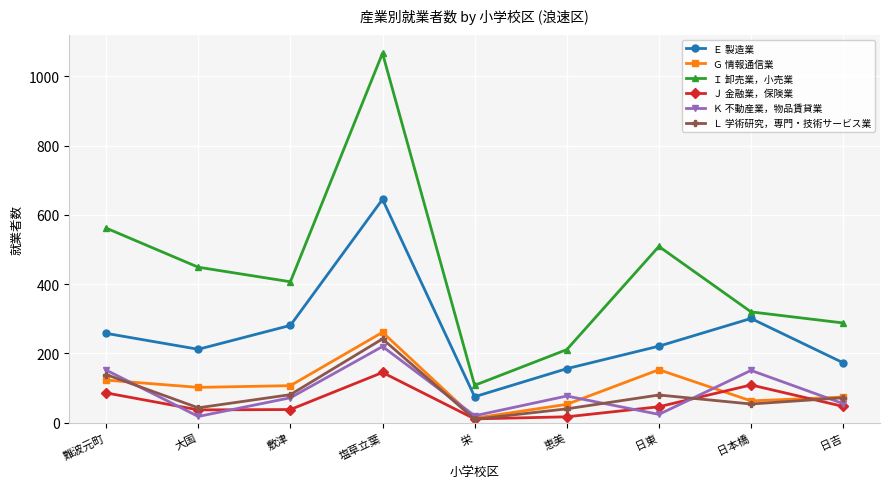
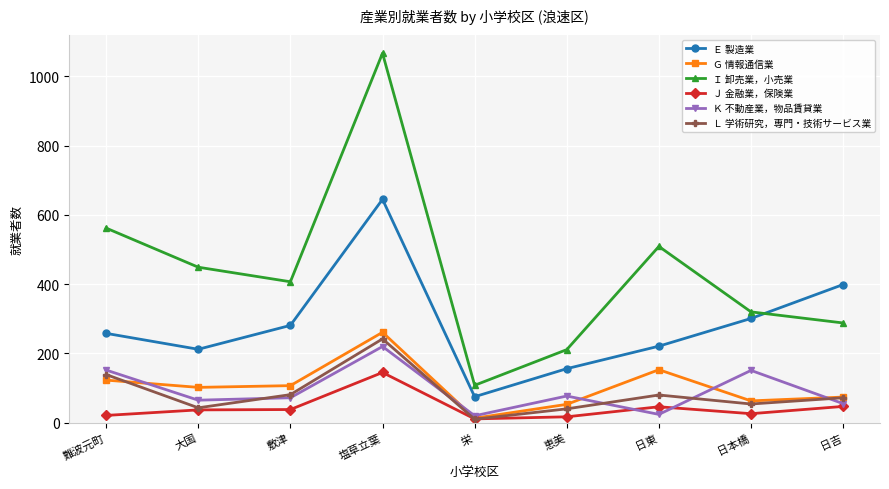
  {
    "Ｅ 製造業": {
      "難波元町": 260,
      "大国": 210,
      "敷津": 280,
      "塩草立葉": 650,
      "栄": 80,
      "恵美": 160,
      "日東": 220,
      "日本橋": 300,
-     "日吉": 170
+     "日吉": 400
    },
    "Ｇ 情報通信業": {
      "難波元町": 120,
      "大国": 100,
      "敷津": 110,
      "塩草立葉": 260,
      "恵美": 50,
      "日東": 150,
      "日本橋": 60
    },
    "Ｉ 卸売業，小売業": {
      "難波元町": 560,
      "大国": 450,
      "敷津": 410,
      "塩草立葉": 1070,
      "栄": 110,
      "恵美": 210,
      "日東": 510,
      "日本橋": 320,
      "日吉": 290
    },
    "Ｊ 金融業，保険業": {
-     "難波元町": 90,
+     "難波元町": 20,
      "敷津": 40,
      "塩草立葉": 150,
      "恵美": 20,
      "日東": 50,
-     "日本橋": 110,
+     "日本橋": 30,
      "日吉": 50
    },
    "Ｋ 不動産業，物品賃貸業": {
      "難波元町": 150,
-     "大国": 20,
+     "大国": 70,
      "敷津": 70,
      "塩草立葉": 220,
      "恵美": 80,
      "日東": 20,
      "日本橋": 150,
      "日吉": 60
    },
    "Ｌ 学術研究，専門・技術サービス業": {
      "難波元町": 140,
      "敷津": 80,
      "塩草立葉": 240,
      "恵美": 40,
      "日東": 80,
      "日本橋": 50
    }
  }
